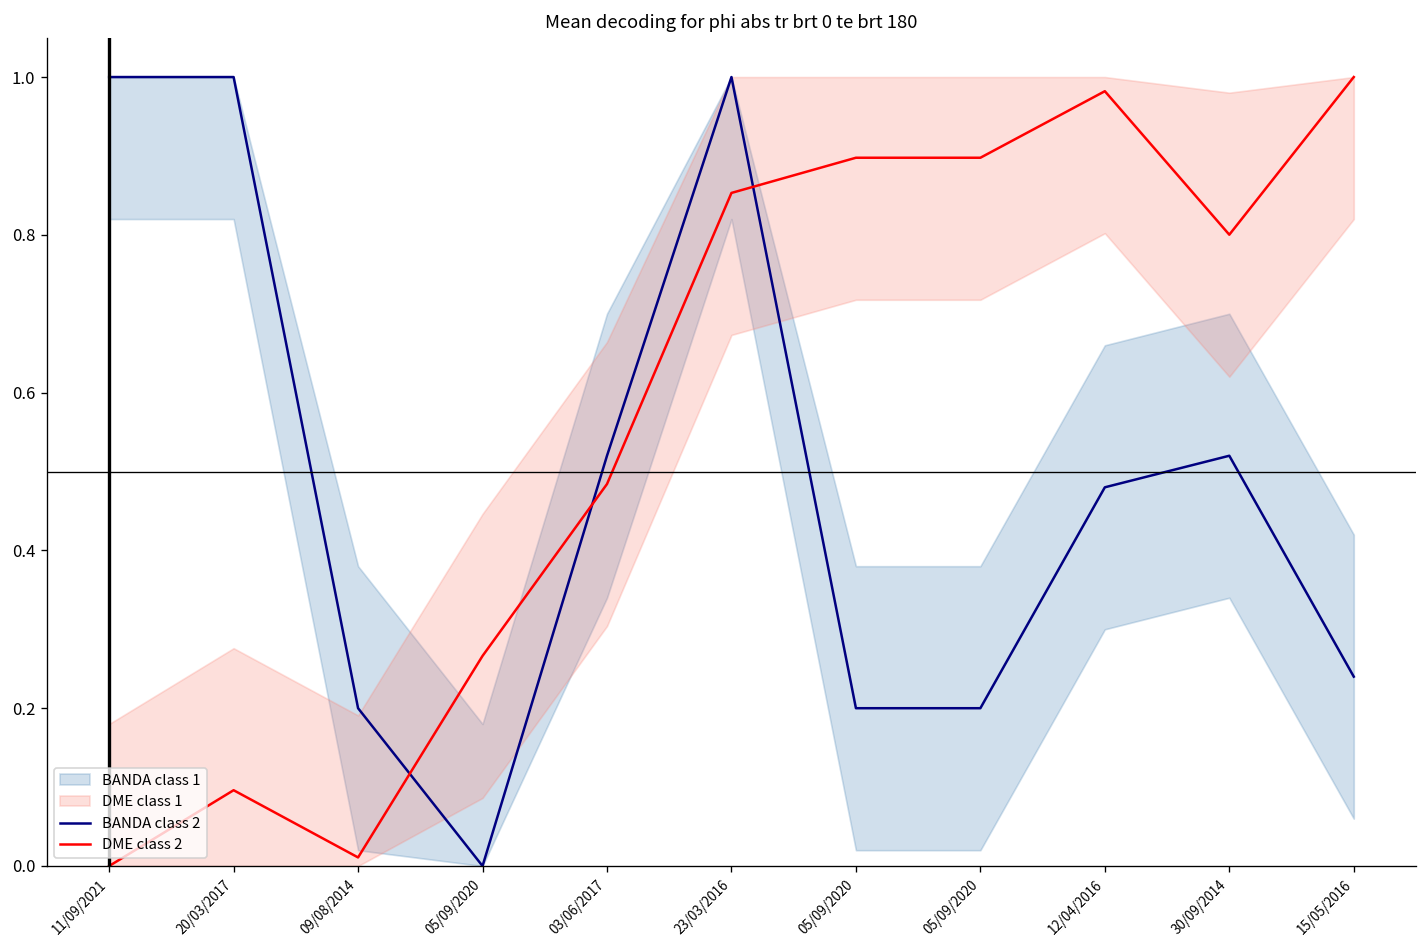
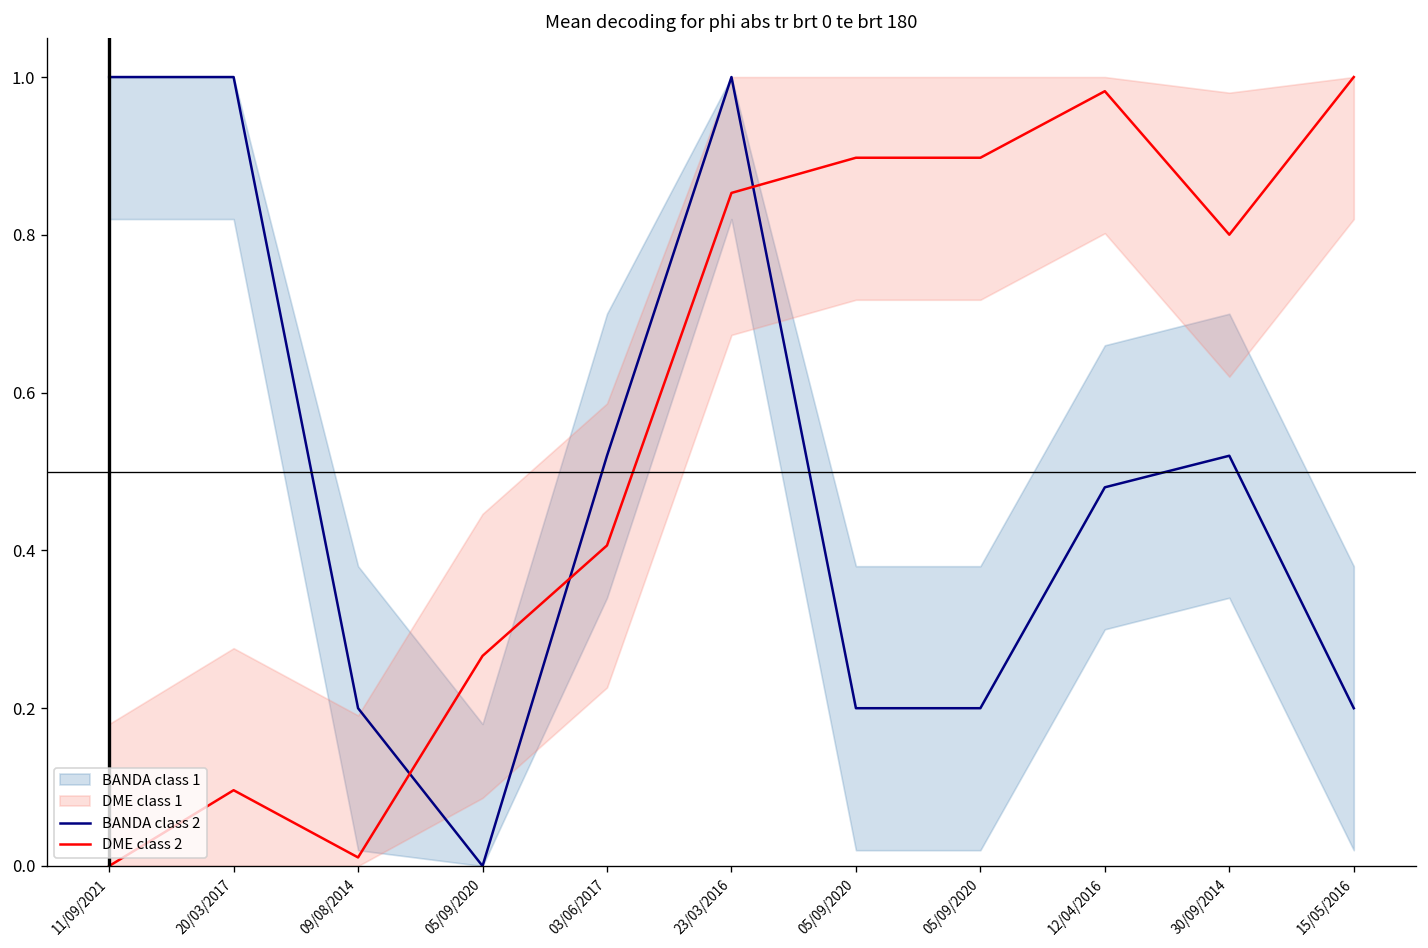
  {
    "BANDA class 2": {
      "09/08/2014": 0.20,
      "03/06/2017": 0.52,
      "12/04/2016": 0.48,
      "30/09/2014": 0.52,
-     "15/05/2016": 0.24
+     "15/05/2016": 0.20
    },
    "DME class 2": {
      "11/09/2021": 0.00,
      "20/03/2017": 0.10,
      "09/08/2014": 0.01,
-     "03/06/2017": 0.48,
+     "03/06/2017": 0.41,
      "23/03/2016": 0.85,
      "12/04/2016": 0.98,
      "30/09/2014": 0.80
    },
    "DME class 1": {
      "11/09/2021": 0.18,
      "20/03/2017": 0.28,
      "09/08/2014": 0.19
    }
  }
